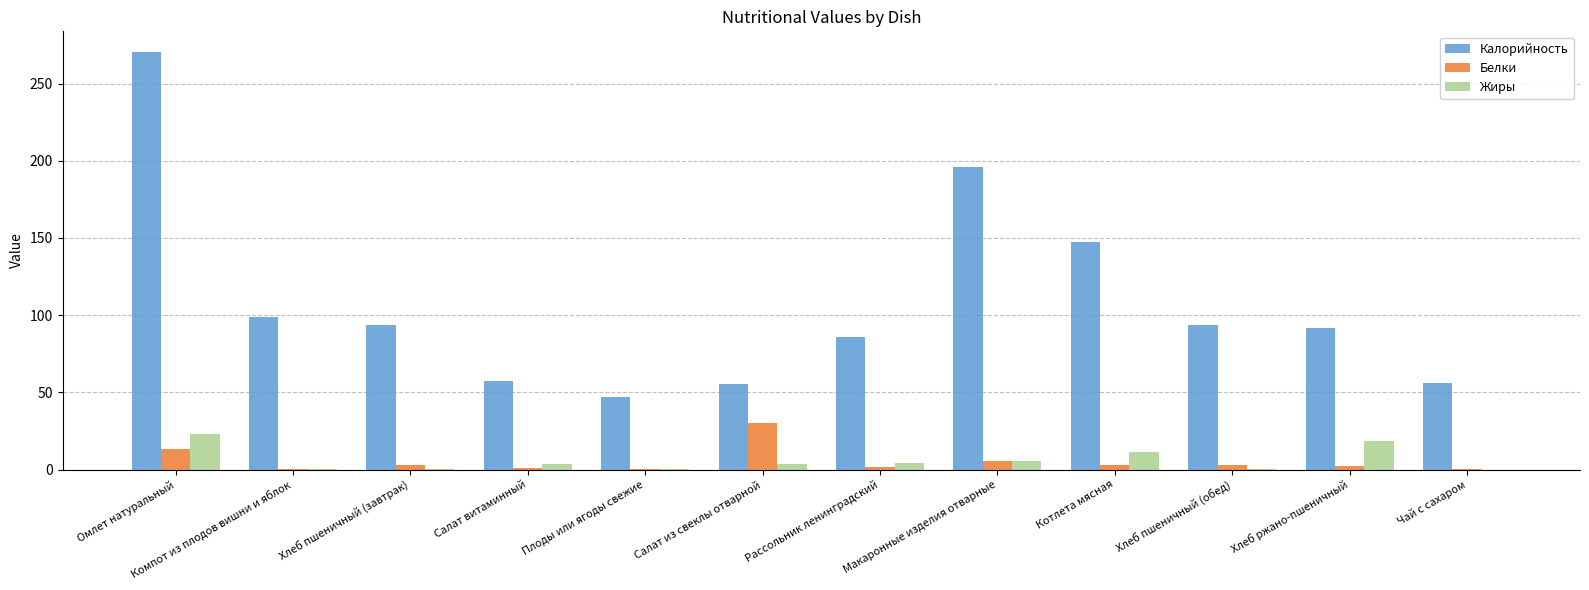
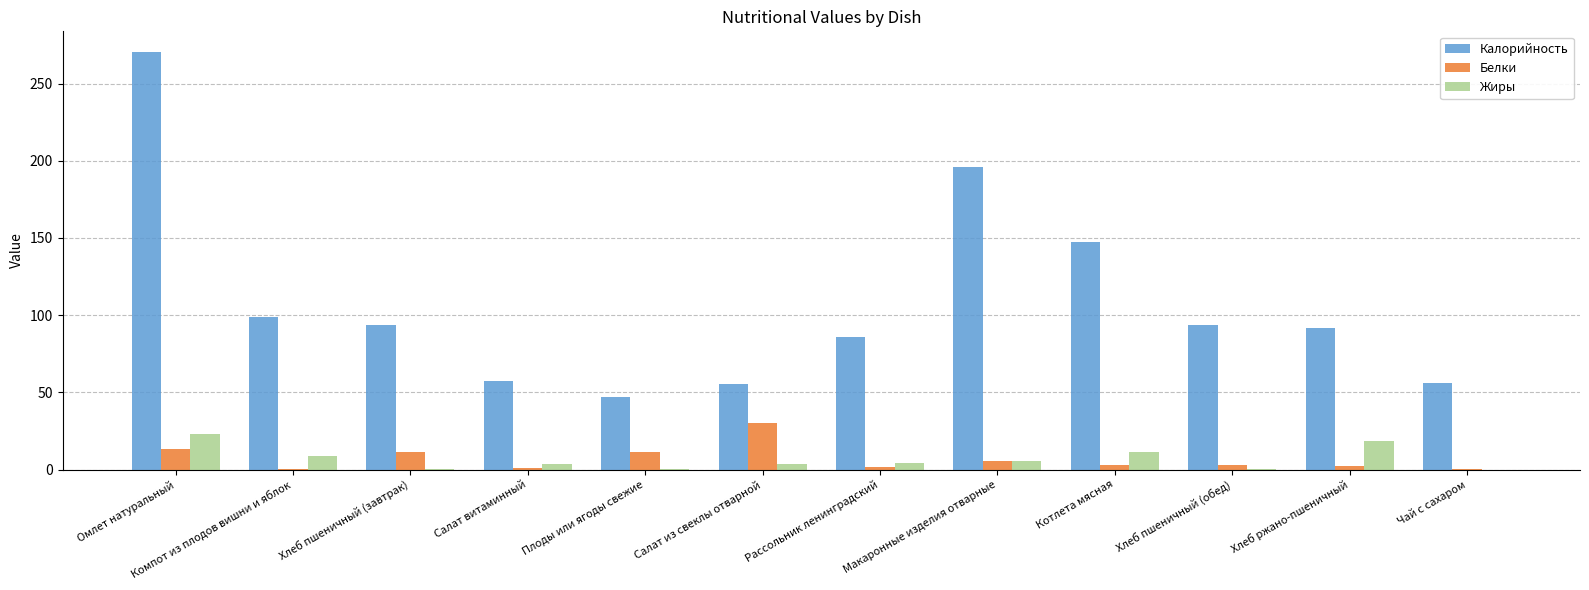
  {
    "Калорийность": {
      "Омлет натуральный": 270,
      "Компот из плодов вишни и яблок": 99,
      "Хлеб пшеничный (завтрак)": 94,
      "Салат витаминный": 57,
      "Плоды или ягоды свежие": 47,
      "Салат из свеклы отварной": 56,
      "Рассольник ленинградский": 86,
      "Макаронные изделия отварные": 196,
      "Котлета мясная": 147,
      "Хлеб пшеничный (обед)": 94,
      "Хлеб ржано-пшеничный": 92,
      "Чай с сахаром": 56
    },
    "Белки": {
      "Омлет натуральный": 13,
-     "Хлеб пшеничный (завтрак)": 3,
-     "Плоды или ягоды свежие": 0,
+     "Хлеб пшеничный (завтрак)": 12,
+     "Плоды или ягоды свежие": 11,
      "Салат из свеклы отварной": 30,
      "Рассольник ленинградский": 2,
      "Макаронные изделия отварные": 5,
      "Котлета мясная": 3,
      "Хлеб пшеничный (обед)": 3,
      "Хлеб ржано-пшеничный": 2
    },
    "Жиры": {
      "Омлет натуральный": 23,
-     "Компот из плодов вишни и яблок": 0,
+     "Компот из плодов вишни и яблок": 9,
      "Салат витаминный": 4,
      "Салат из свеклы отварной": 4,
      "Рассольник ленинградский": 4,
      "Макаронные изделия отварные": 6,
      "Котлета мясная": 11,
      "Хлеб ржано-пшеничный": 18
    }
  }
